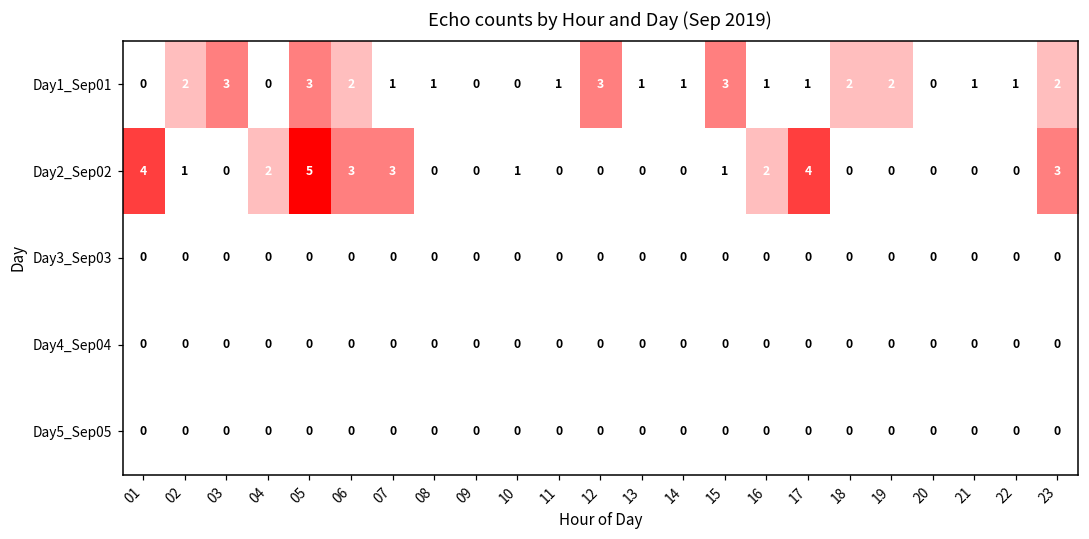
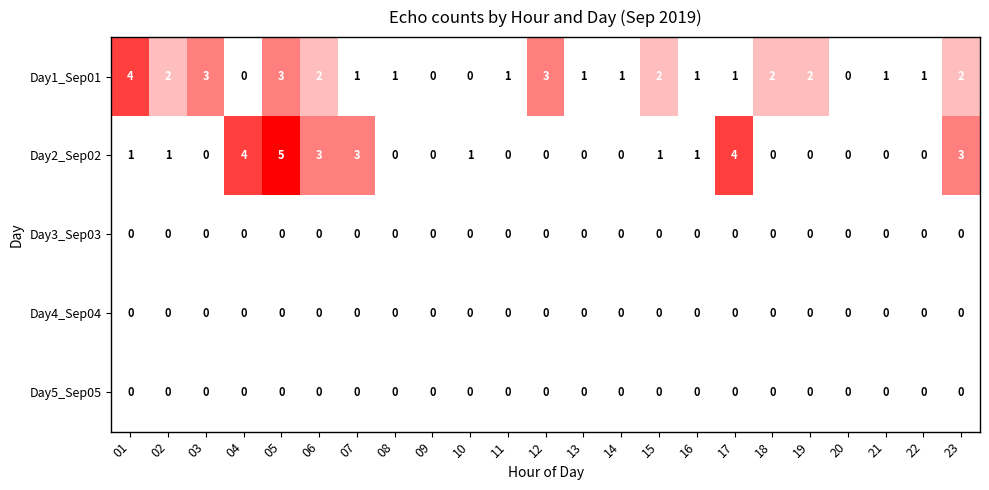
  {
    "Day1_Sep01": {
-     "01": 0,
+     "01": 4,
      "02": 2,
      "03": 3,
      "04": 0,
      "05": 3,
      "06": 2,
      "07": 1,
      "08": 1,
      "09": 0,
      "10": 0,
      "11": 1,
      "12": 3,
      "13": 1,
      "14": 1,
-     "15": 3,
+     "15": 2,
      "16": 1,
      "17": 1,
      "18": 2,
      "19": 2,
      "20": 0,
      "21": 1,
      "22": 1,
      "23": 2
    },
    "Day2_Sep02": {
-     "01": 4,
+     "01": 1,
      "02": 1,
      "03": 0,
-     "04": 2,
+     "04": 4,
      "05": 5,
      "06": 3,
      "07": 3,
      "08": 0,
      "09": 0,
      "10": 1,
      "11": 0,
      "12": 0,
      "13": 0,
      "14": 0,
      "15": 1,
-     "16": 2,
+     "16": 1,
      "17": 4,
      "18": 0,
      "19": 0,
      "20": 0,
      "21": 0,
      "22": 0,
      "23": 3
    },
    "Day3_Sep03": {
      "01": 0,
      "02": 0,
      "03": 0,
      "04": 0,
      "05": 0,
      "06": 0,
      "07": 0,
      "08": 0,
      "09": 0,
      "10": 0,
      "11": 0,
      "12": 0,
      "13": 0,
      "14": 0,
      "15": 0,
      "16": 0,
      "17": 0,
      "18": 0,
      "19": 0,
      "20": 0,
      "21": 0,
      "22": 0,
      "23": 0
    },
    "Day4_Sep04": {
      "01": 0,
      "02": 0,
      "03": 0,
      "04": 0,
      "05": 0,
      "06": 0,
      "07": 0,
      "08": 0,
      "09": 0,
      "10": 0,
      "11": 0,
      "12": 0,
      "13": 0,
      "14": 0,
      "15": 0,
      "16": 0,
      "17": 0,
      "18": 0,
      "19": 0,
      "20": 0,
      "21": 0,
      "22": 0,
      "23": 0
    },
    "Day5_Sep05": {
      "01": 0,
      "02": 0,
      "03": 0,
      "04": 0,
      "05": 0,
      "06": 0,
      "07": 0,
      "08": 0,
      "09": 0,
      "10": 0,
      "11": 0,
      "12": 0,
      "13": 0,
      "14": 0,
      "15": 0,
      "16": 0,
      "17": 0,
      "18": 0,
      "19": 0,
      "20": 0,
      "21": 0,
      "22": 0,
      "23": 0
    }
  }
